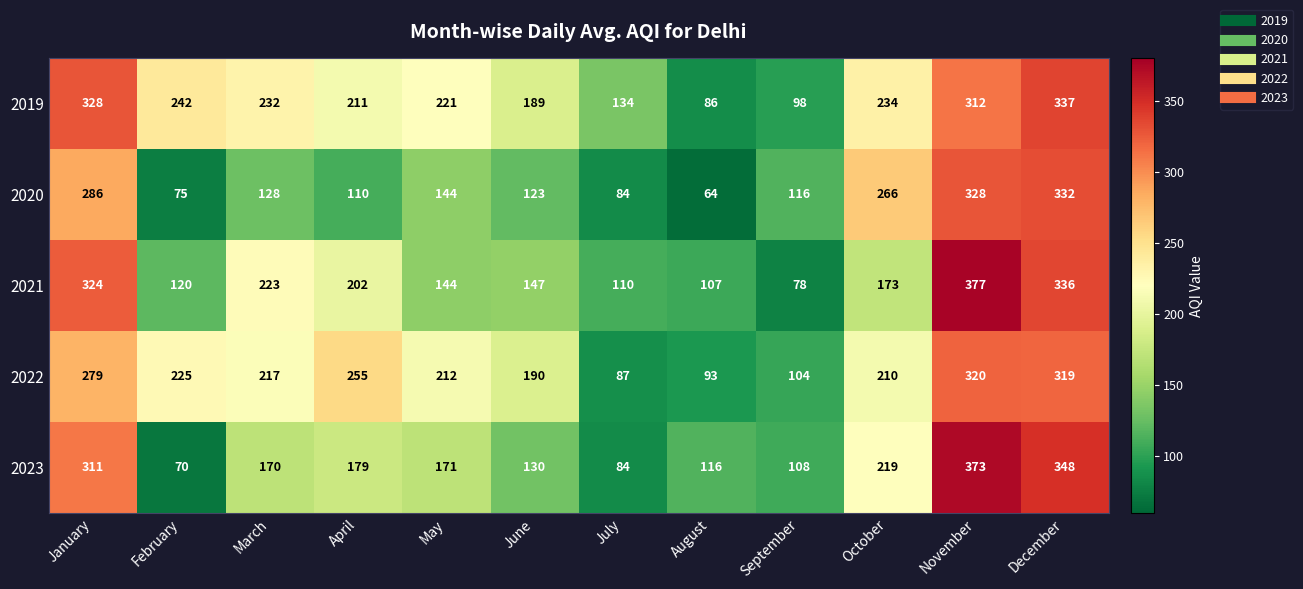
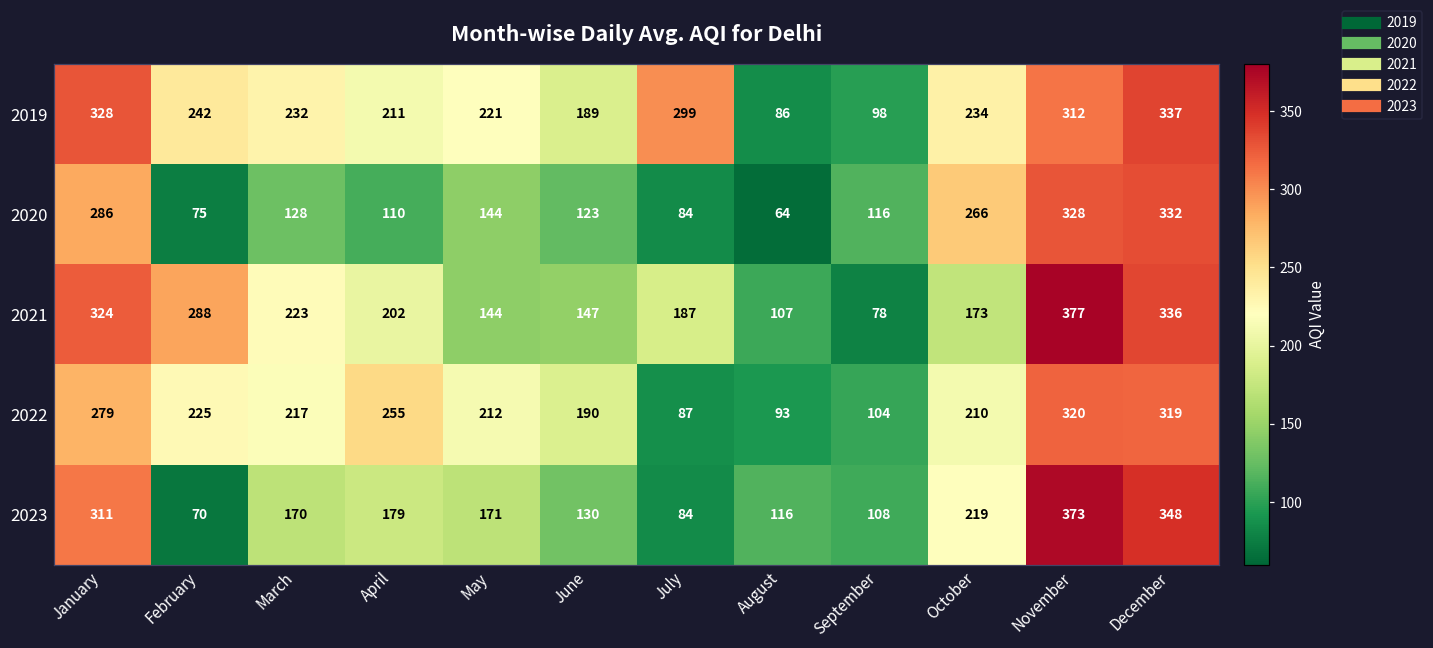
  {
    "2019": {
      "January": 328,
      "February": 242,
      "March": 232,
      "April": 211,
      "May": 221,
      "June": 189,
-     "July": 134,
+     "July": 299,
      "August": 86,
      "September": 98,
      "October": 234,
      "November": 312,
      "December": 337
    },
    "2020": {
      "January": 286,
      "February": 75,
      "March": 128,
      "April": 110,
      "May": 144,
      "June": 123,
      "July": 84,
      "August": 64,
      "September": 116,
      "October": 266,
      "November": 328,
      "December": 332
    },
    "2021": {
      "January": 324,
-     "February": 120,
+     "February": 288,
      "March": 223,
      "April": 202,
      "May": 144,
      "June": 147,
-     "July": 110,
+     "July": 187,
      "August": 107,
      "September": 78,
      "October": 173,
      "November": 377,
      "December": 336
    },
    "2022": {
      "January": 279,
      "February": 225,
      "March": 217,
      "April": 255,
      "May": 212,
      "June": 190,
      "July": 87,
      "August": 93,
      "September": 104,
      "October": 210,
      "November": 320,
      "December": 319
    },
    "2023": {
      "January": 311,
      "February": 70,
      "March": 170,
      "April": 179,
      "May": 171,
      "June": 130,
      "July": 84,
      "August": 116,
      "September": 108,
      "October": 219,
      "November": 373,
      "December": 348
    }
  }
